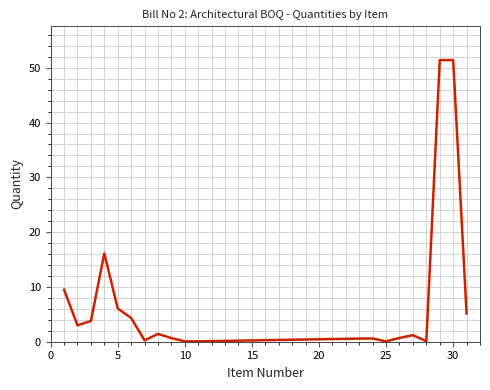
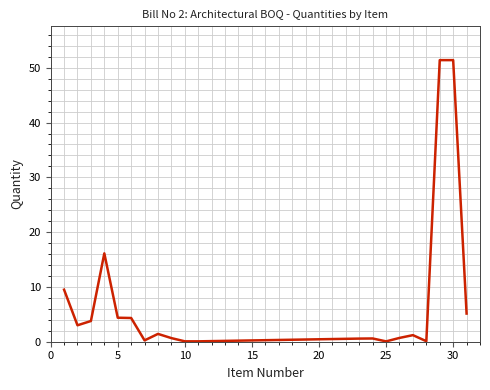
  {
-   "5": 6,
+   "5": 4,
    "10": 0,
    "25": 0,
    "30": 51
  }
